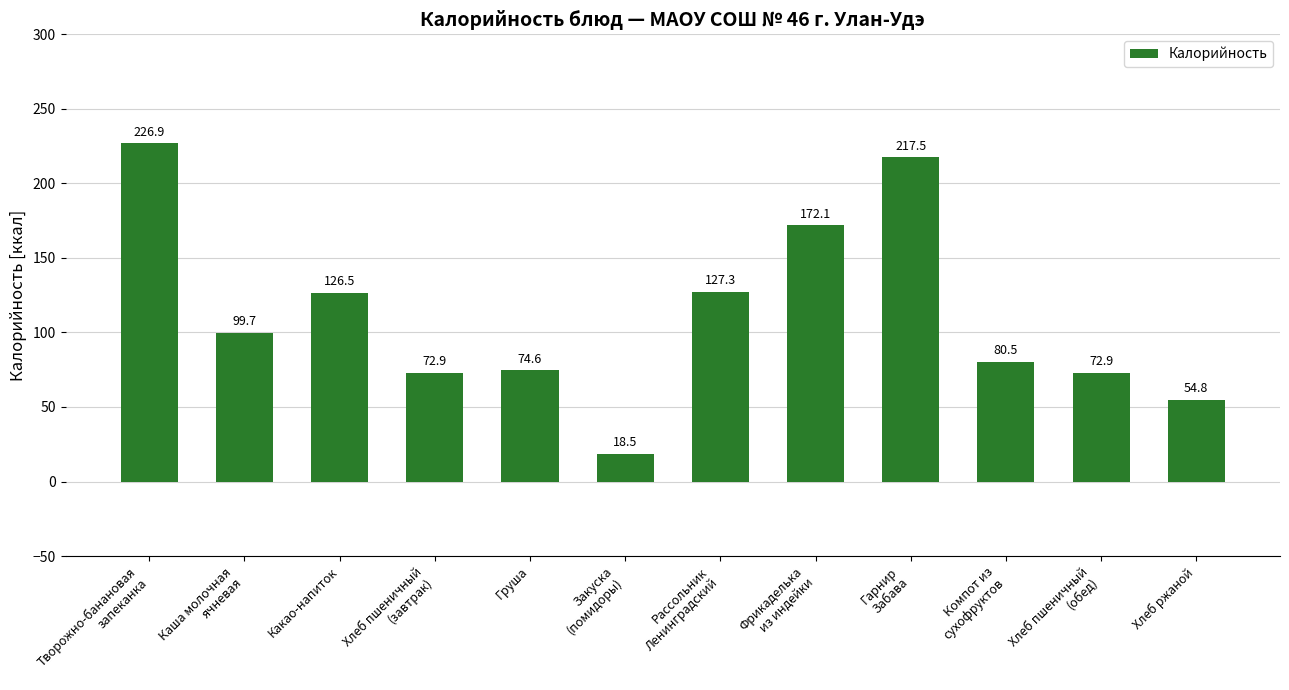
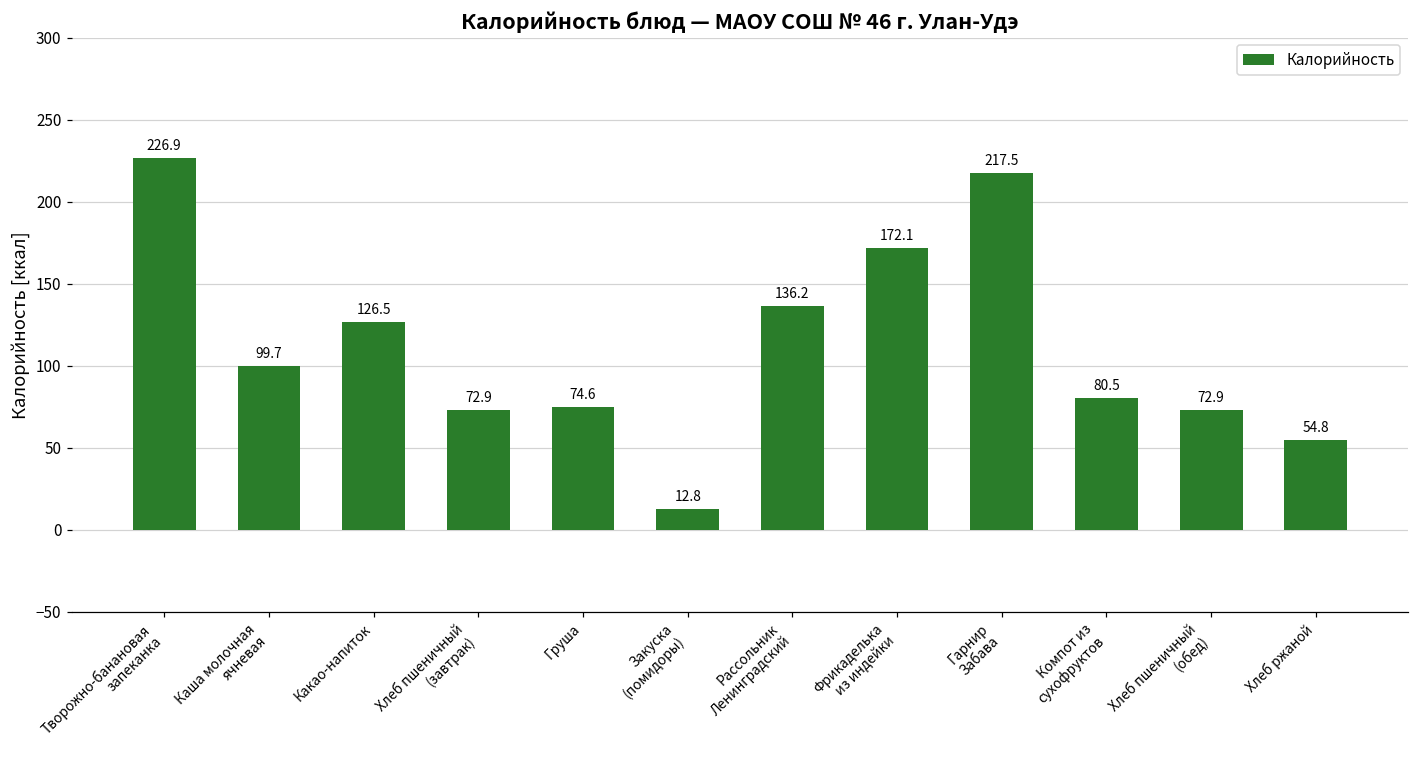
  {
    "Творожно-банановая запеканка": 226.9,
    "Каша молочная ячневая": 99.7,
    "Какао-напиток": 126.5,
    "Хлеб пшеничный (завтрак)": 72.9,
    "Груша": 74.6,
-   "Закуска (помидоры)": 18.5,
-   "Рассольник Ленинградский": 127.3,
+   "Закуска (помидоры)": 12.8,
+   "Рассольник Ленинградский": 136.2,
    "Фрикаделька из индейки": 172.1,
    "Гарнир Забава": 217.5,
    "Компот из сухофруктов": 80.5,
    "Хлеб пшеничный (обед)": 72.9,
    "Хлеб ржаной": 54.8
  }
